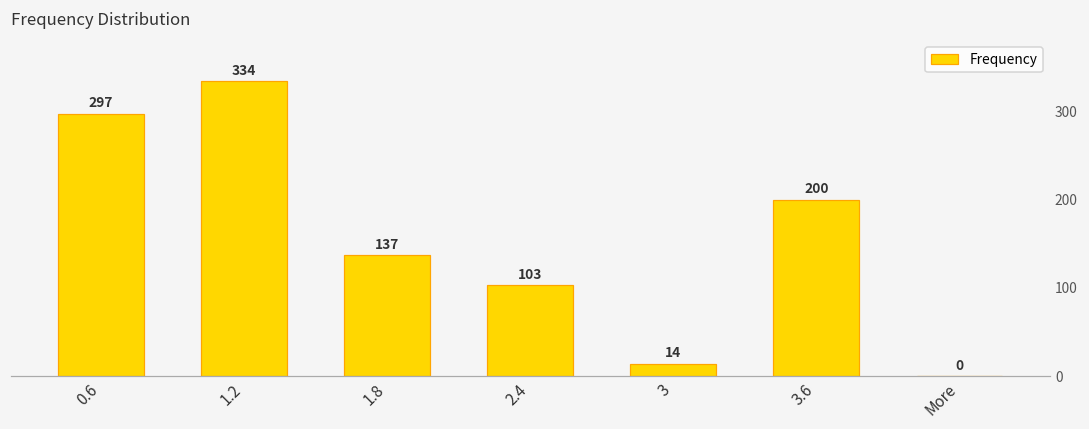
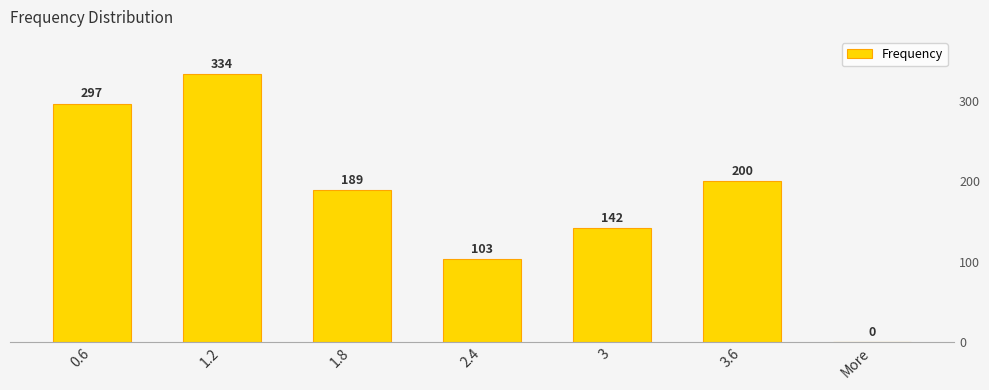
  {
    "0.6": 297,
    "1.2": 334,
-   "1.8": 137,
+   "1.8": 189,
    "2.4": 103,
-   "3": 14,
+   "3": 142,
    "3.6": 200,
    "More": 0
  }
